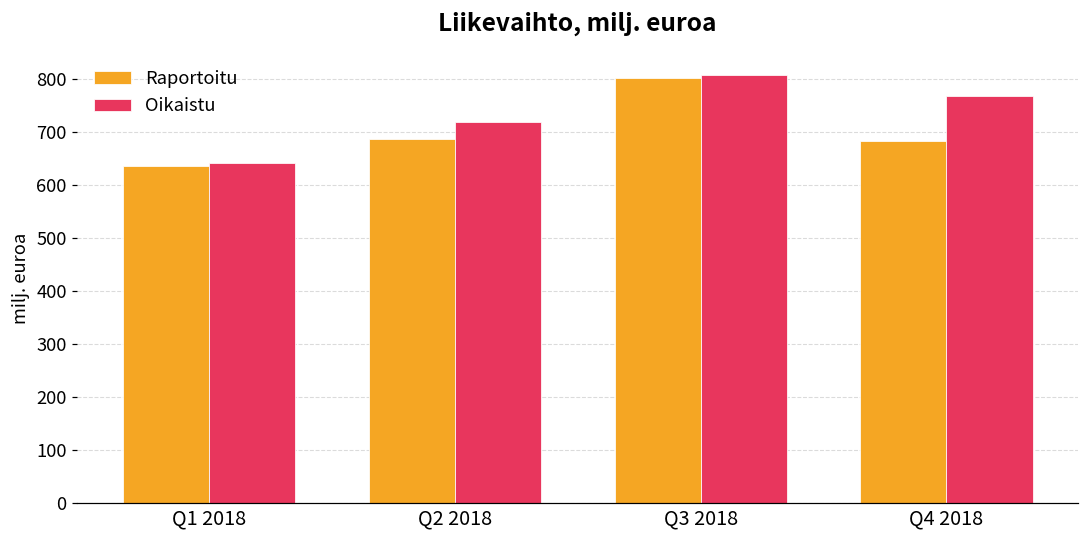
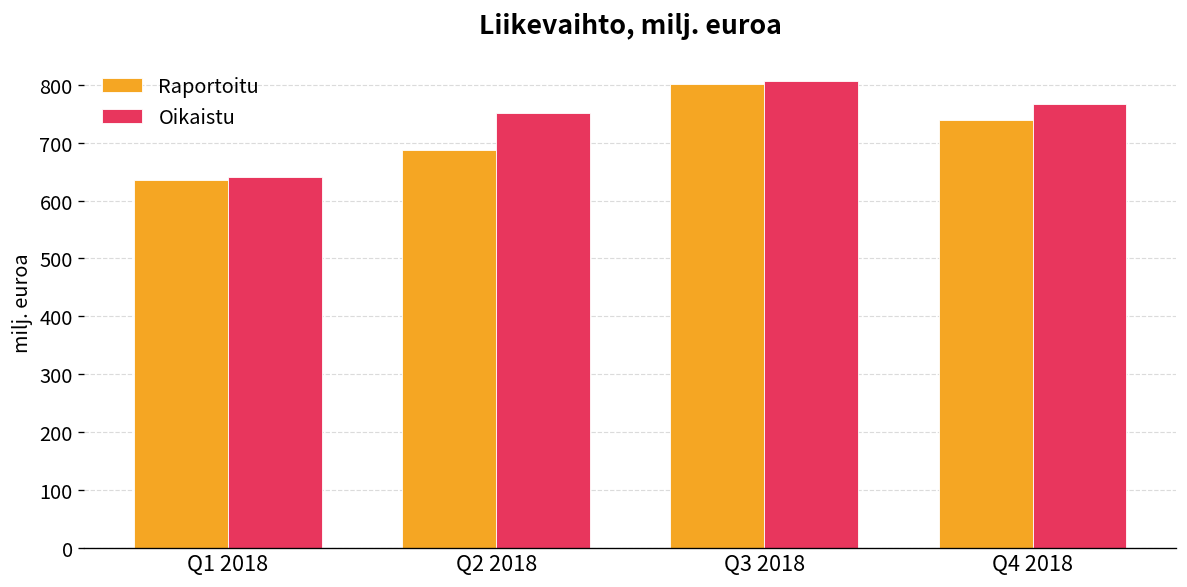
  {
    "Raportoitu": {
      "Q1 2018": 640,
      "Q2 2018": 690,
      "Q3 2018": 800,
-     "Q4 2018": 680
+     "Q4 2018": 740
    },
    "Oikaistu": {
      "Q1 2018": 640,
-     "Q2 2018": 720,
+     "Q2 2018": 750,
      "Q3 2018": 810,
      "Q4 2018": 770
    }
  }
